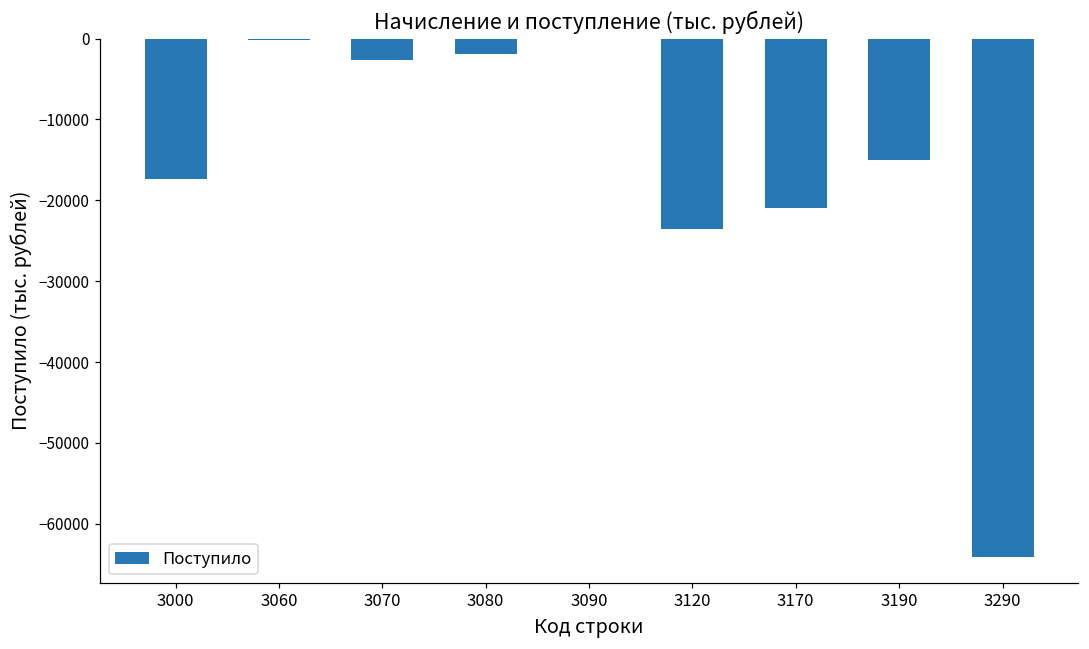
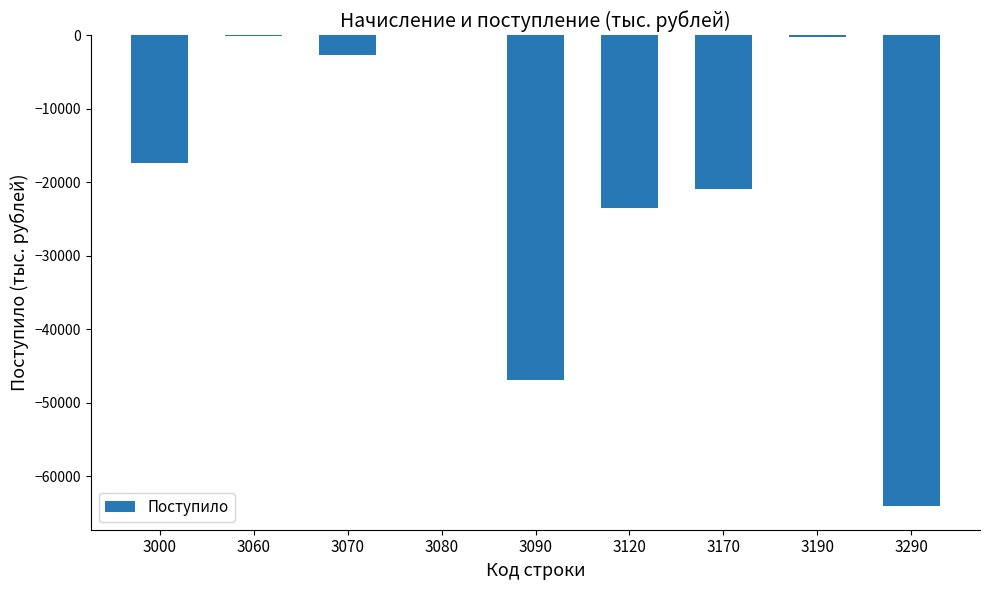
  {
    "3000": -17000,
    "3070": -3000,
-   "3080": -2000,
-   "3090": 0,
+   "3080": 0,
+   "3090": -47000,
    "3120": -24000,
    "3170": -21000,
-   "3190": -15000,
+   "3190": 0,
    "3290": -64000
  }
